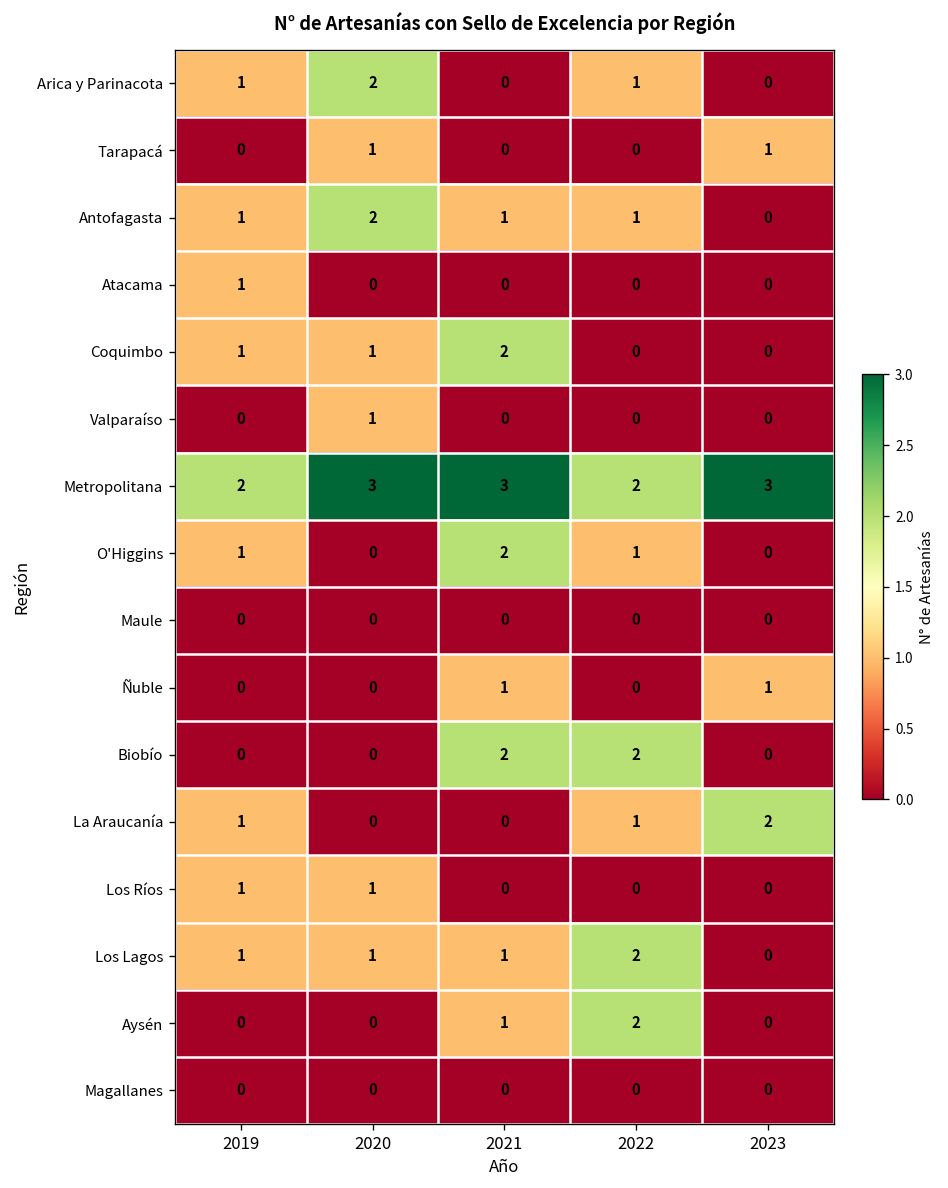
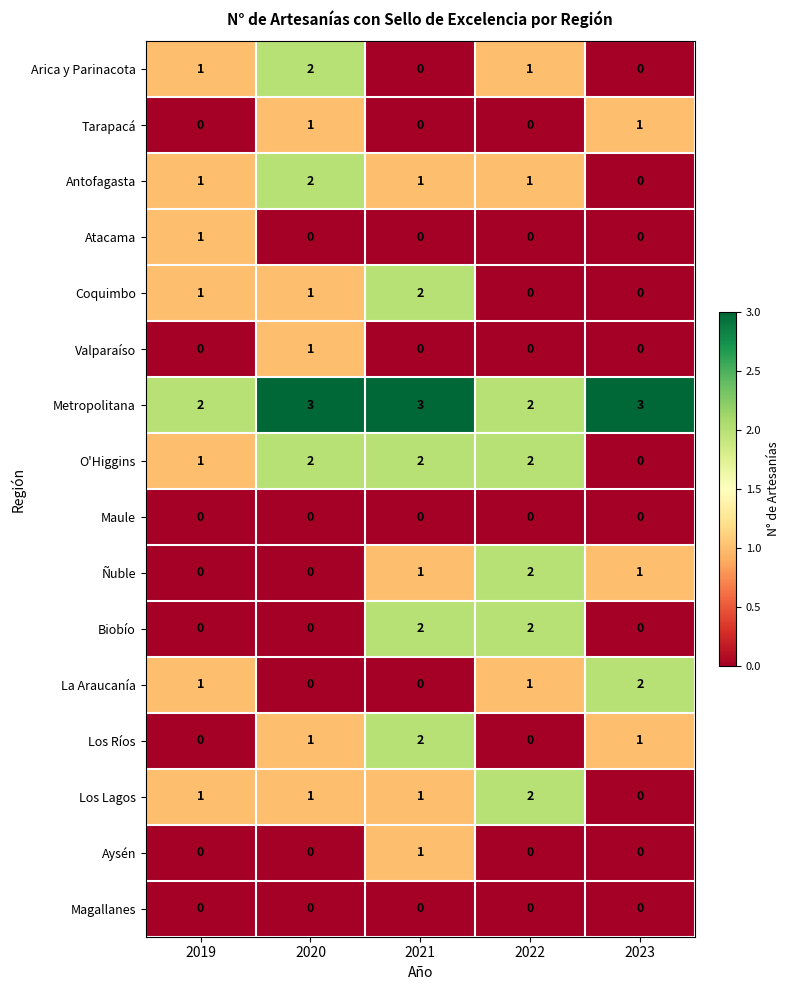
  {
    "Arica y Parinacota": {
      "2019": 1,
      "2020": 2,
      "2021": 0,
      "2022": 1,
      "2023": 0
    },
    "Tarapacá": {
      "2019": 0,
      "2020": 1,
      "2021": 0,
      "2022": 0,
      "2023": 1
    },
    "Antofagasta": {
      "2019": 1,
      "2020": 2,
      "2021": 1,
      "2022": 1,
      "2023": 0
    },
    "Atacama": {
      "2019": 1,
      "2020": 0,
      "2021": 0,
      "2022": 0,
      "2023": 0
    },
    "Coquimbo": {
      "2019": 1,
      "2020": 1,
      "2021": 2,
      "2022": 0,
      "2023": 0
    },
    "Valparaíso": {
      "2019": 0,
      "2020": 1,
      "2021": 0,
      "2022": 0,
      "2023": 0
    },
    "Metropolitana": {
      "2019": 2,
      "2020": 3,
      "2021": 3,
      "2022": 2,
      "2023": 3
    },
    "O'Higgins": {
      "2019": 1,
-     "2020": 0,
+     "2020": 2,
      "2021": 2,
-     "2022": 1,
+     "2022": 2,
      "2023": 0
    },
    "Maule": {
      "2019": 0,
      "2020": 0,
      "2021": 0,
      "2022": 0,
      "2023": 0
    },
    "Ñuble": {
      "2019": 0,
      "2020": 0,
      "2021": 1,
-     "2022": 0,
+     "2022": 2,
      "2023": 1
    },
    "Biobío": {
      "2019": 0,
      "2020": 0,
      "2021": 2,
      "2022": 2,
      "2023": 0
    },
    "La Araucanía": {
      "2019": 1,
      "2020": 0,
      "2021": 0,
      "2022": 1,
      "2023": 2
    },
    "Los Ríos": {
-     "2019": 1,
+     "2019": 0,
      "2020": 1,
-     "2021": 0,
+     "2021": 2,
      "2022": 0,
-     "2023": 0
+     "2023": 1
    },
    "Los Lagos": {
      "2019": 1,
      "2020": 1,
      "2021": 1,
      "2022": 2,
      "2023": 0
    },
    "Aysén": {
      "2019": 0,
      "2020": 0,
      "2021": 1,
-     "2022": 2,
+     "2022": 0,
      "2023": 0
    },
    "Magallanes": {
      "2019": 0,
      "2020": 0,
      "2021": 0,
      "2022": 0,
      "2023": 0
    }
  }
